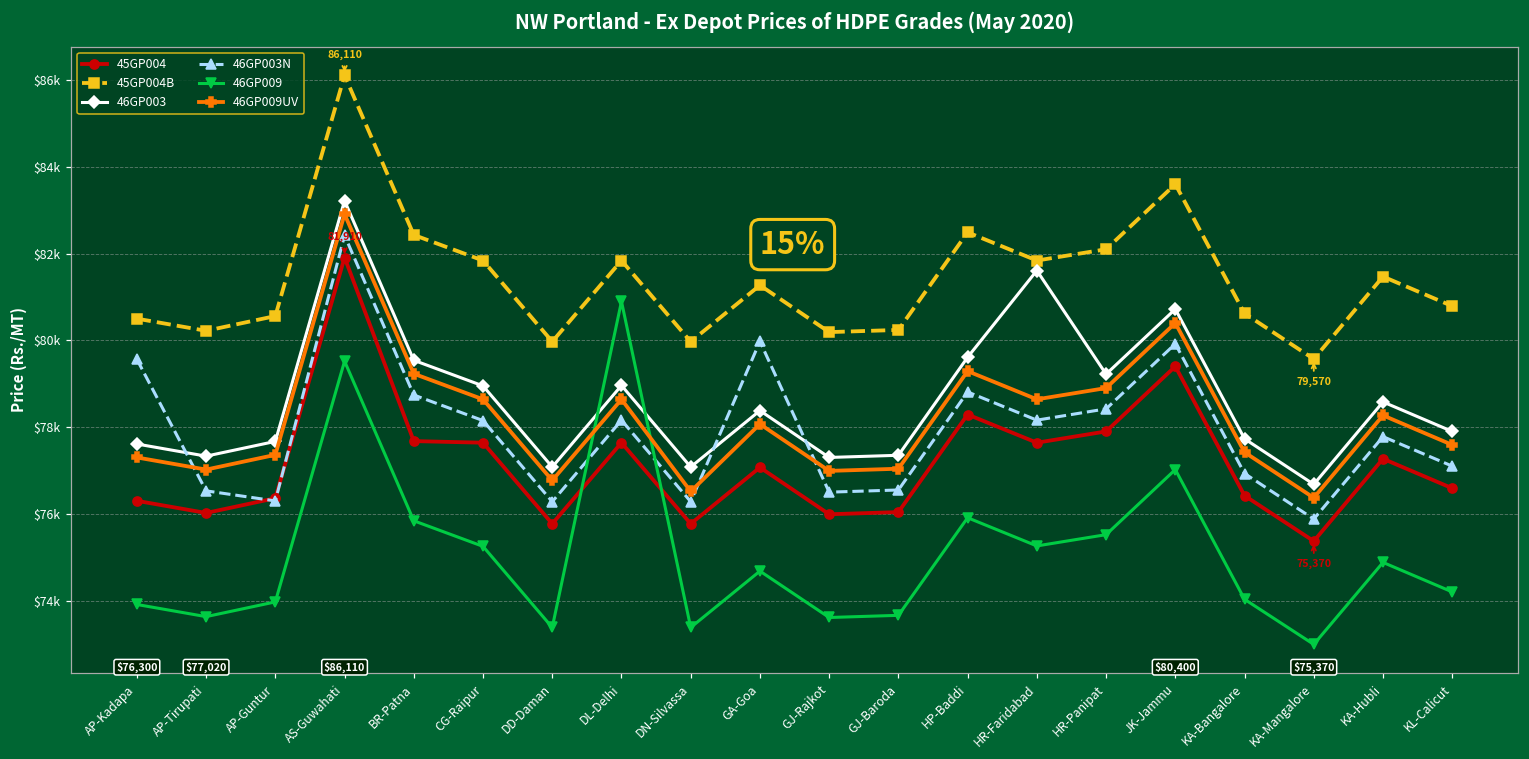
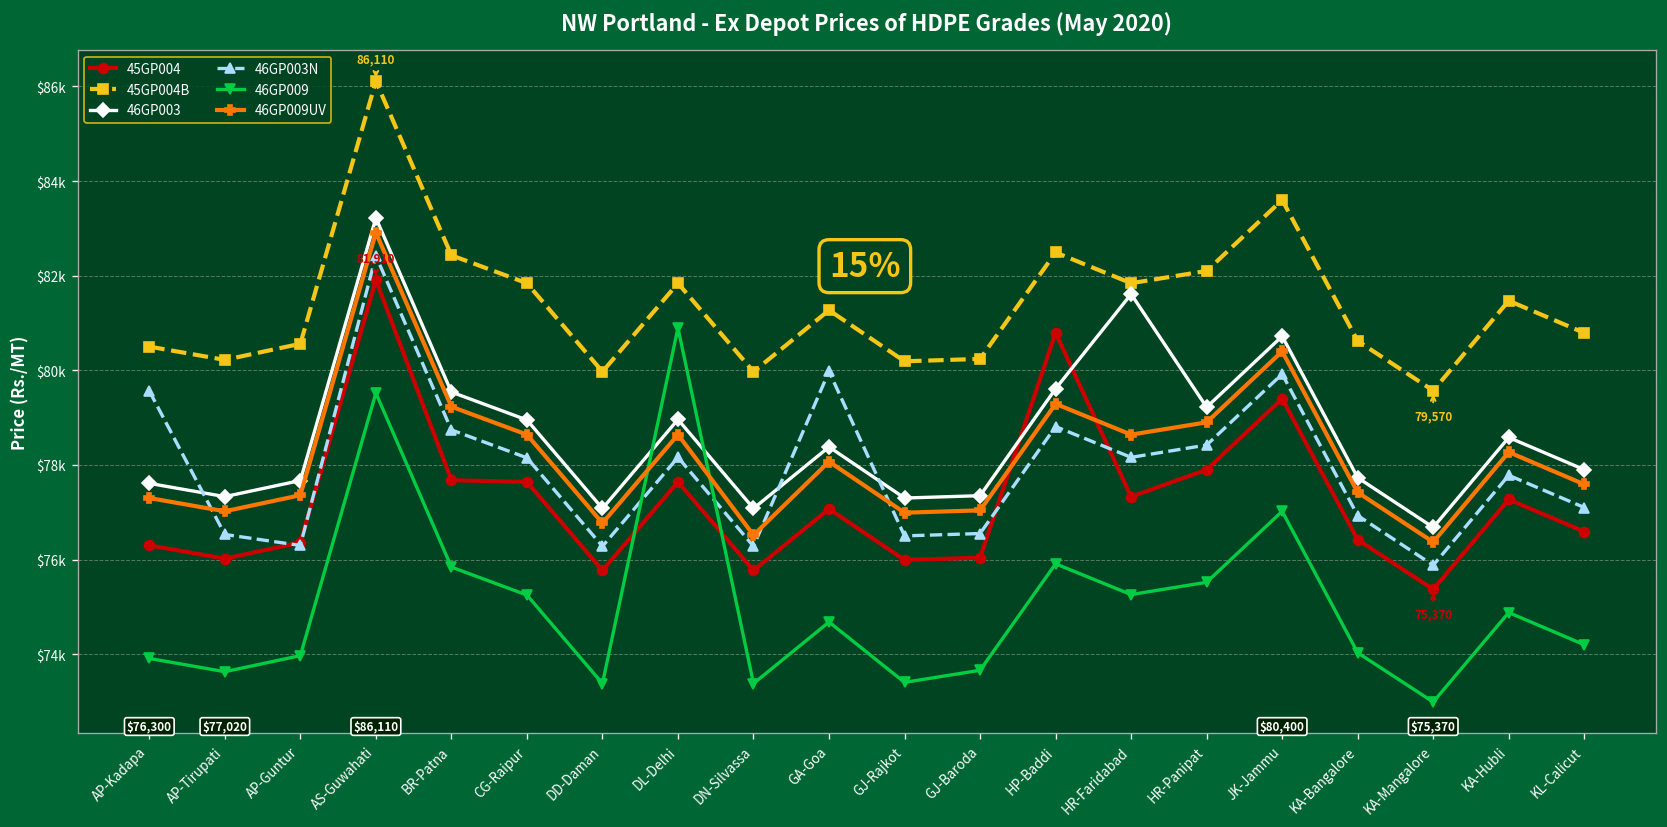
  {
    "45GP004": {
      "AP-Kadapa": "$76300",
      "AP-Tirupati": "$76000",
      "BR-Patna": "$77700",
      "CG-Raipur": "$77600",
      "DD-Daman": "$75800",
      "DL-Delhi": "$77600",
      "DN-Silvassa": "$75800",
      "GA-Goa": "$77100",
      "GJ-Rajkot": "$76000",
      "GJ-Baroda": "$76000",
-     "HP-Baddi": "$78300",
-     "HR-Faridabad": "$77600",
+     "HP-Baddi": "$80800",
+     "HR-Faridabad": "$77300",
      "HR-Panipat": "$77900",
      "JK-Jammu": "$79400",
      "KA-Bangalore": "$76400",
      "KA-Hubli": "$77300",
      "KL-Calicut": "$76600"
    },
    "45GP004B": {
      "AS-Guwahati": "86,110",
      "KA-Mangalore": "79,570"
    },
    "46GP003": {
      "AP-Kadapa": "$77600",
      "AP-Tirupati": "$77300",
      "AP-Guntur": "$77700",
      "AS-Guwahati": "$83200",
      "BR-Patna": "$79500",
      "CG-Raipur": "$79000",
      "DD-Daman": "$77100",
      "DL-Delhi": "$79000",
      "DN-Silvassa": "$77100",
      "GA-Goa": "$78400",
      "GJ-Rajkot": "$77300",
      "GJ-Baroda": "$77400",
      "HP-Baddi": "$79600",
      "HR-Faridabad": "$81600",
      "HR-Panipat": "$79200",
      "JK-Jammu": "$80700",
      "KA-Bangalore": "$77700",
      "KA-Mangalore": "$76700",
      "KA-Hubli": "$78600",
      "KL-Calicut": "$77900"
    },
    "46GP003N": {
      "AP-Kadapa": "$79600",
      "AP-Tirupati": "$76500",
      "BR-Patna": "$78700",
      "CG-Raipur": "$78200",
      "DD-Daman": "$76300",
      "DL-Delhi": "$78200",
      "DN-Silvassa": "$76300",
      "GA-Goa": "$80000",
      "GJ-Rajkot": "$76500",
      "GJ-Baroda": "$76600",
      "HP-Baddi": "$78800",
      "HR-Faridabad": "$78200",
      "HR-Panipat": "$78400",
      "JK-Jammu": "$79900",
      "KA-Bangalore": "$76900",
      "KA-Mangalore": "$75900",
      "KA-Hubli": "$77800",
      "KL-Calicut": "$77100"
    },
    "46GP009": {
      "AP-Kadapa": "$73900",
      "AP-Tirupati": "$73600",
      "AP-Guntur": "$74000",
      "AS-Guwahati": "$79500",
      "BR-Patna": "$75800",
      "CG-Raipur": "$75300",
      "DD-Daman": "$73400",
      "DL-Delhi": "$80900",
      "DN-Silvassa": "$73400",
      "GA-Goa": "$74700",
-     "GJ-Rajkot": "$73600",
+     "GJ-Rajkot": "$73400",
      "GJ-Baroda": "$73700",
      "HP-Baddi": "$75900",
      "HR-Faridabad": "$75300",
      "HR-Panipat": "$75500",
      "JK-Jammu": "$77000",
      "KA-Bangalore": "$74000",
      "KA-Hubli": "$74900",
      "KL-Calicut": "$74200"
    },
    "46GP009UV": {
      "AP-Kadapa": "$77300",
      "AP-Tirupati": "$77000",
      "AP-Guntur": "$77400",
      "AS-Guwahati": "$82900",
      "BR-Patna": "$79200",
      "CG-Raipur": "$78600",
      "DD-Daman": "$76800",
      "DL-Delhi": "$78600",
      "DN-Silvassa": "$76500",
      "GA-Goa": "$78100",
      "GJ-Rajkot": "$77000",
      "GJ-Baroda": "$77000",
      "HP-Baddi": "$79300",
      "HR-Faridabad": "$78600",
      "HR-Panipat": "$78900",
      "JK-Jammu": "$80400",
      "KA-Bangalore": "$77400",
      "KA-Mangalore": "$76400",
      "KA-Hubli": "$78300",
      "KL-Calicut": "$77600"
    }
  }
